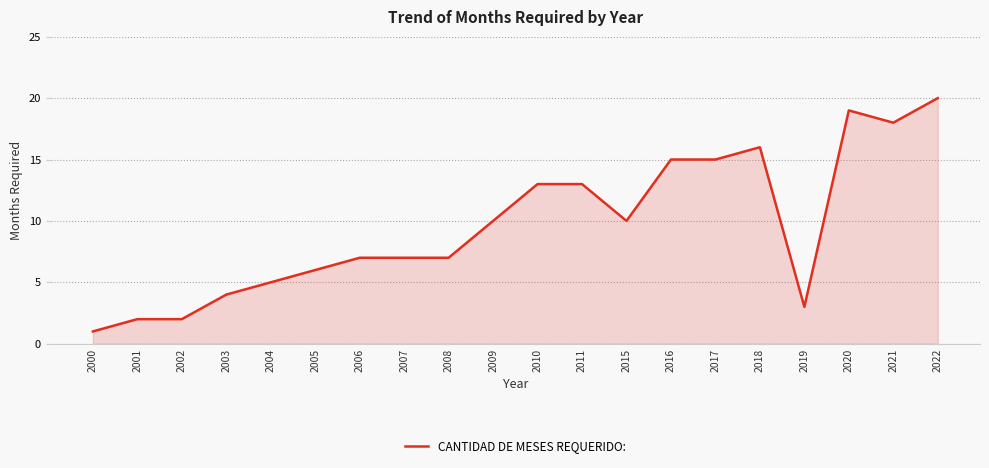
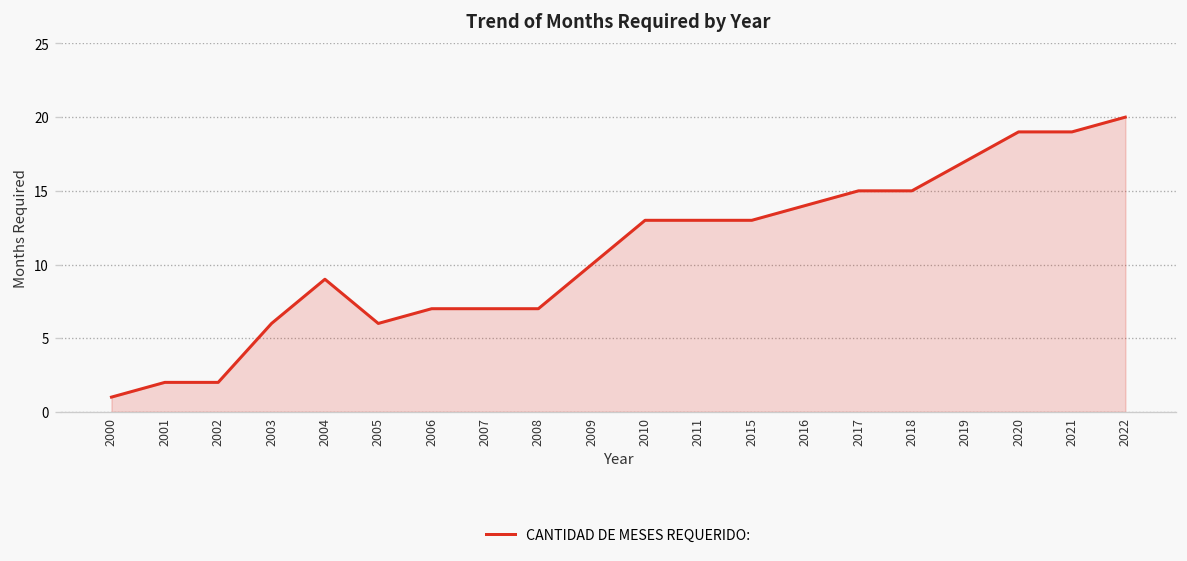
  {
    "2000": 1,
    "2001": 2,
    "2002": 2,
-   "2003": 4,
-   "2004": 5,
+   "2003": 6,
+   "2004": 9,
    "2005": 6,
    "2006": 7,
    "2007": 7,
    "2008": 7,
    "2009": 10,
    "2010": 13,
    "2011": 13,
-   "2015": 10,
-   "2016": 15,
+   "2015": 13,
+   "2016": 14,
    "2017": 15,
-   "2018": 16,
-   "2019": 3,
+   "2018": 15,
+   "2019": 17,
    "2020": 19,
-   "2021": 18,
+   "2021": 19,
    "2022": 20
  }
